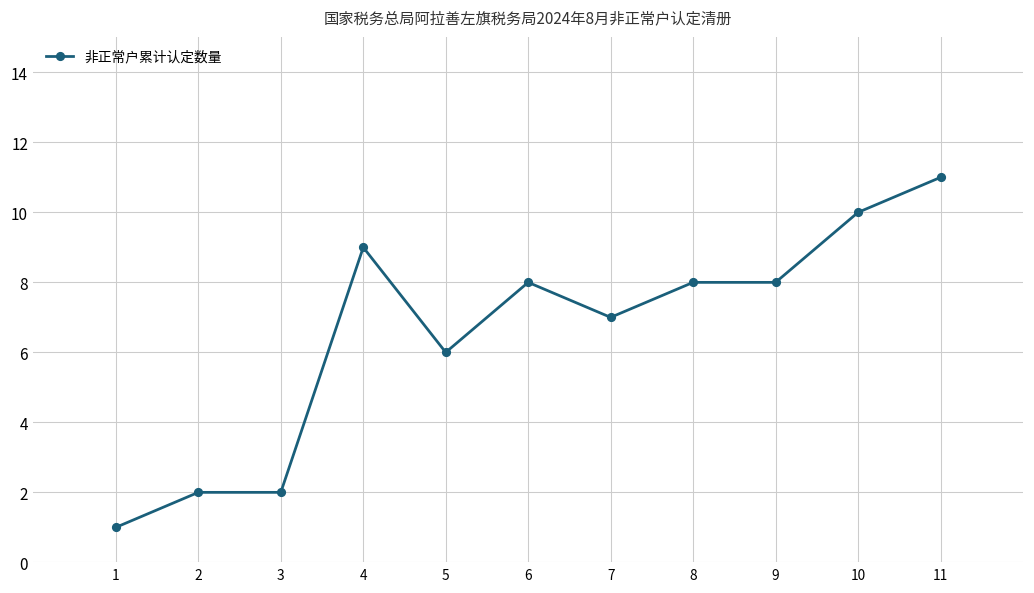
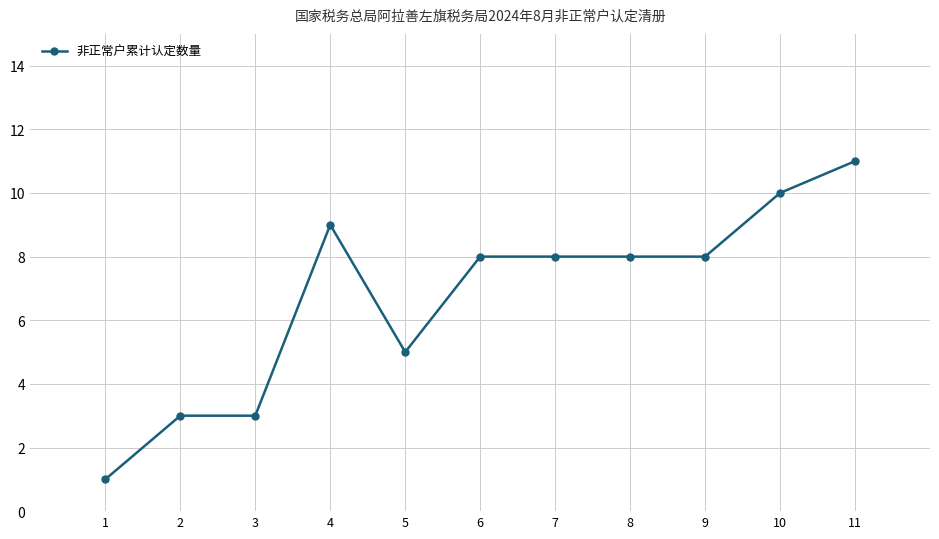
  {
    "1": 1,
-   "2": 2,
-   "3": 2,
+   "2": 3,
+   "3": 3,
    "4": 9,
-   "5": 6,
+   "5": 5,
    "6": 8,
-   "7": 7,
+   "7": 8,
    "8": 8,
    "9": 8,
    "10": 10,
    "11": 11
  }
